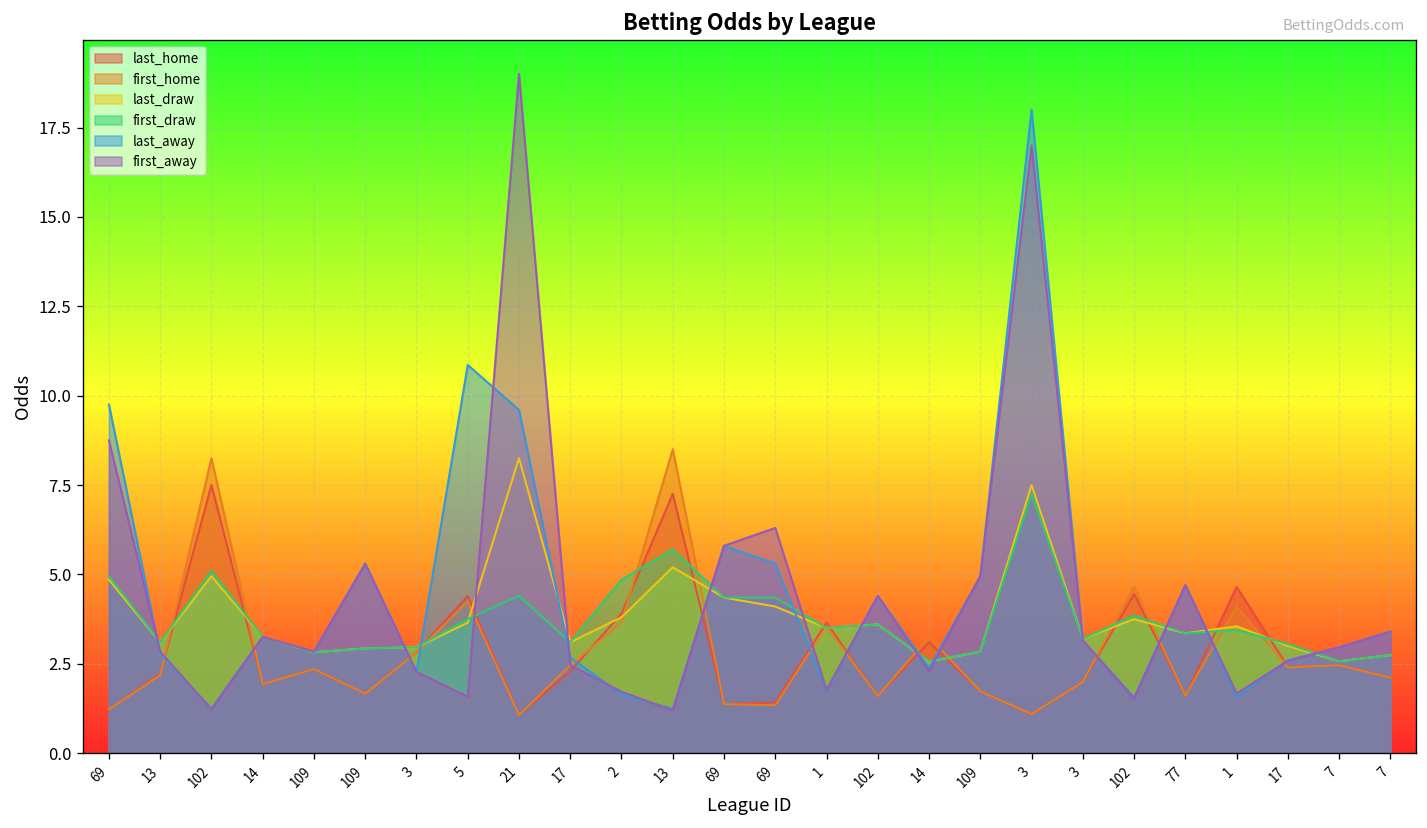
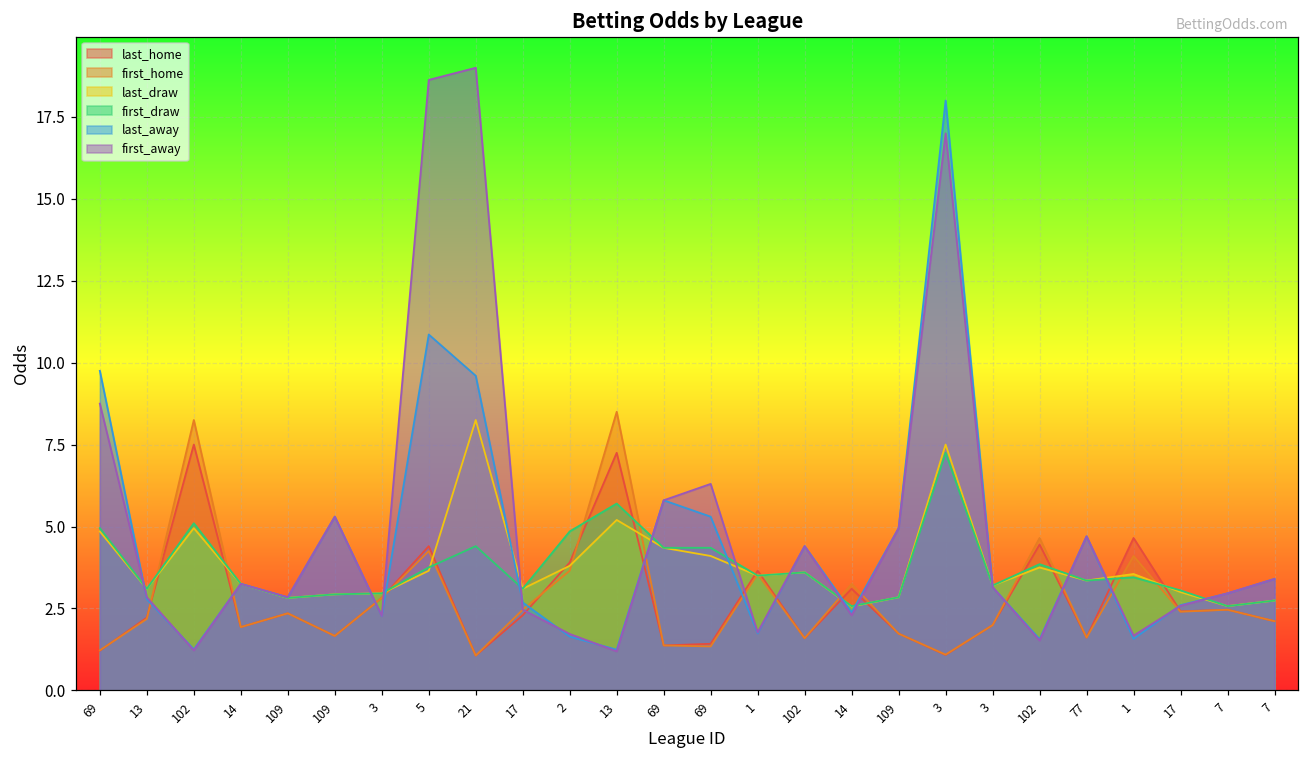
  {
    "first_draw": {
      "5": 3.8,
      "21": 4.4,
      "2": 4.9
    },
    "last_away": {
      "5": 10.9,
      "21": 9.6
    },
    "first_away": {
-     "5": 1.6,
+     "5": 18.6,
      "21": 19.0
    }
  }
